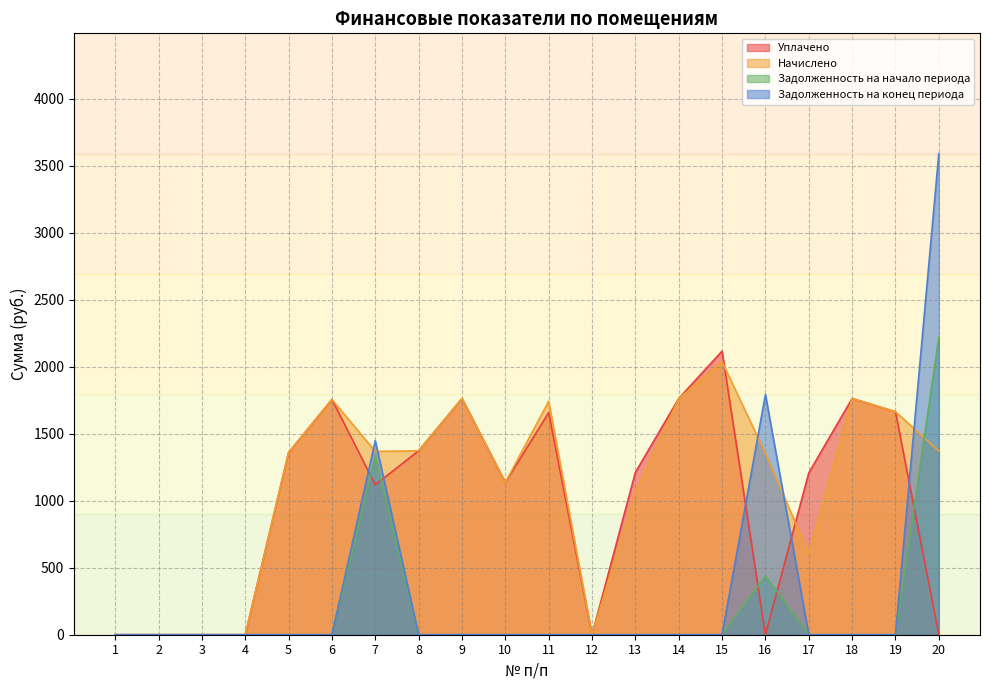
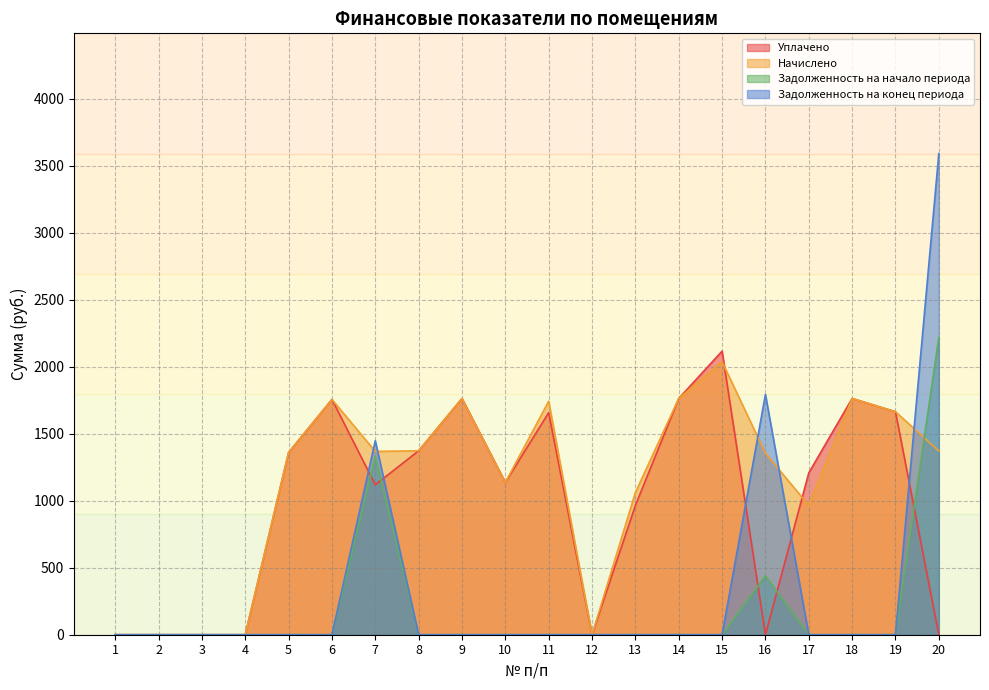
  {
    "Уплачено": {
      "7": 1120,
      "11": 1660,
-     "13": 1210,
+     "13": 960,
      "15": 2120,
      "16": 0,
      "17": 1210,
      "20": 0
    },
    "Начислено": {
      "7": 1370,
      "11": 1740,
      "13": 1060,
      "15": 2040,
      "16": 1350,
-     "17": 610,
+     "17": 960,
      "20": 1370
    },
    "Задолженность на начало периода": {
      "7": 1330,
      "16": 440,
      "20": 2220
    },
    "Задолженность на конец периода": {
      "7": 1450,
      "16": 1790,
      "20": 3590
    }
  }
